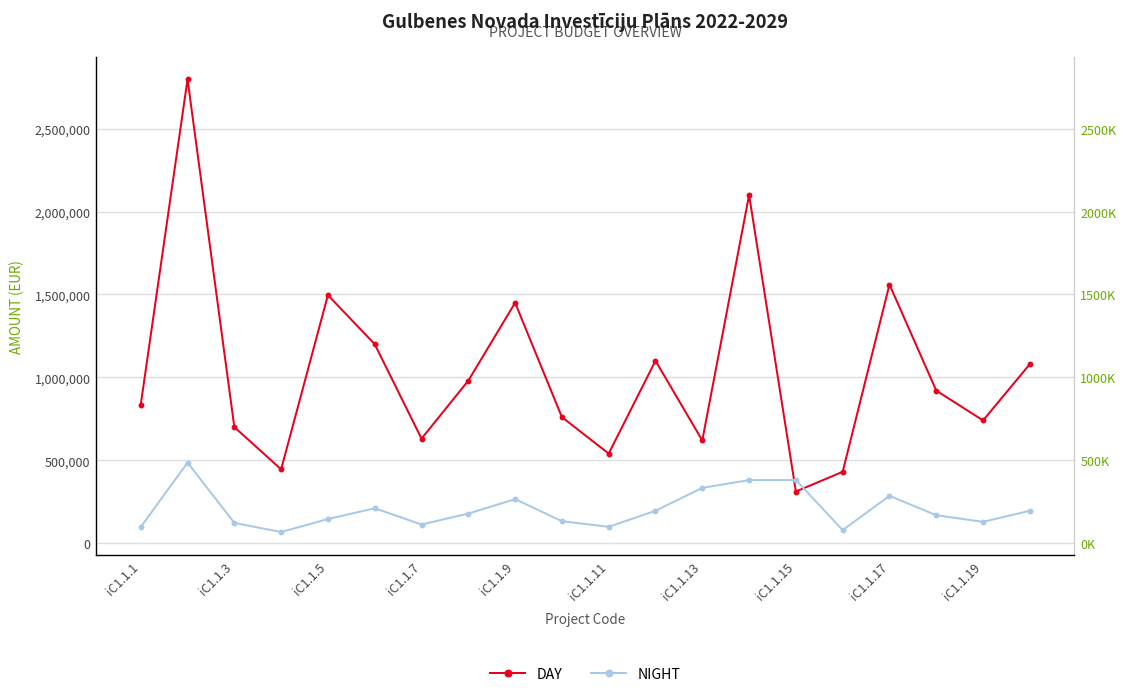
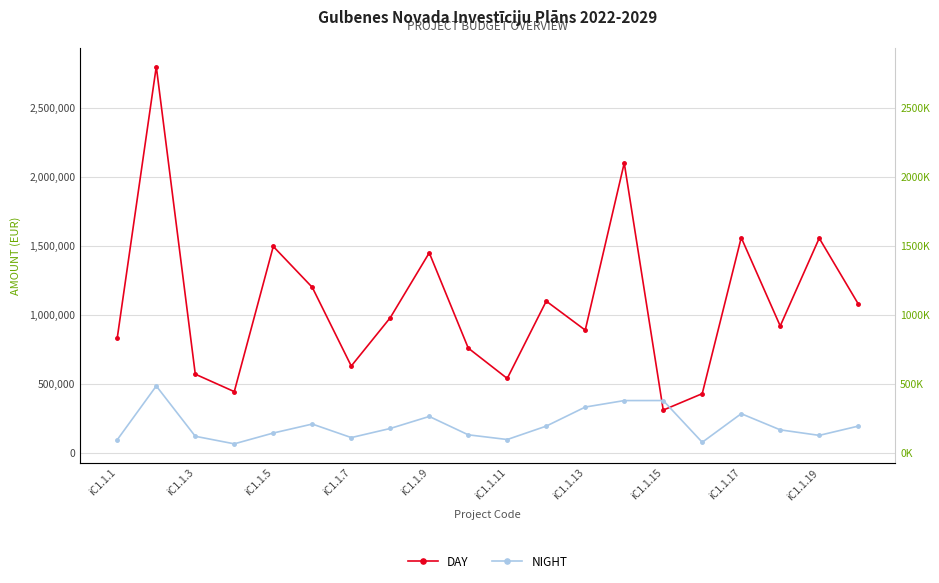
  {
    "DAY": {
      "iC1.1.1": "840,000",
-     "iC1.1.3": "700,000",
+     "iC1.1.3": "570,000",
      "iC1.1.5": "1,500,000",
      "iC1.1.7": "630,000",
      "iC1.1.9": "1,450,000",
      "iC1.1.11": "540,000",
-     "iC1.1.13": "620,000",
+     "iC1.1.13": "890,000",
      "iC1.1.15": "310,000",
      "iC1.1.17": "1,560,000",
-     "iC1.1.19": "740,000"
+     "iC1.1.19": "1,560,000"
    },
    "NIGHT": {
      "iC1.1.1": "100,000",
      "iC1.1.3": "120,000",
      "iC1.1.5": "150,000",
      "iC1.1.7": "110,000",
      "iC1.1.9": "270,000",
      "iC1.1.11": "100,000",
      "iC1.1.13": "330,000",
      "iC1.1.15": "380,000",
      "iC1.1.17": "290,000",
      "iC1.1.19": "130,000"
    }
  }
